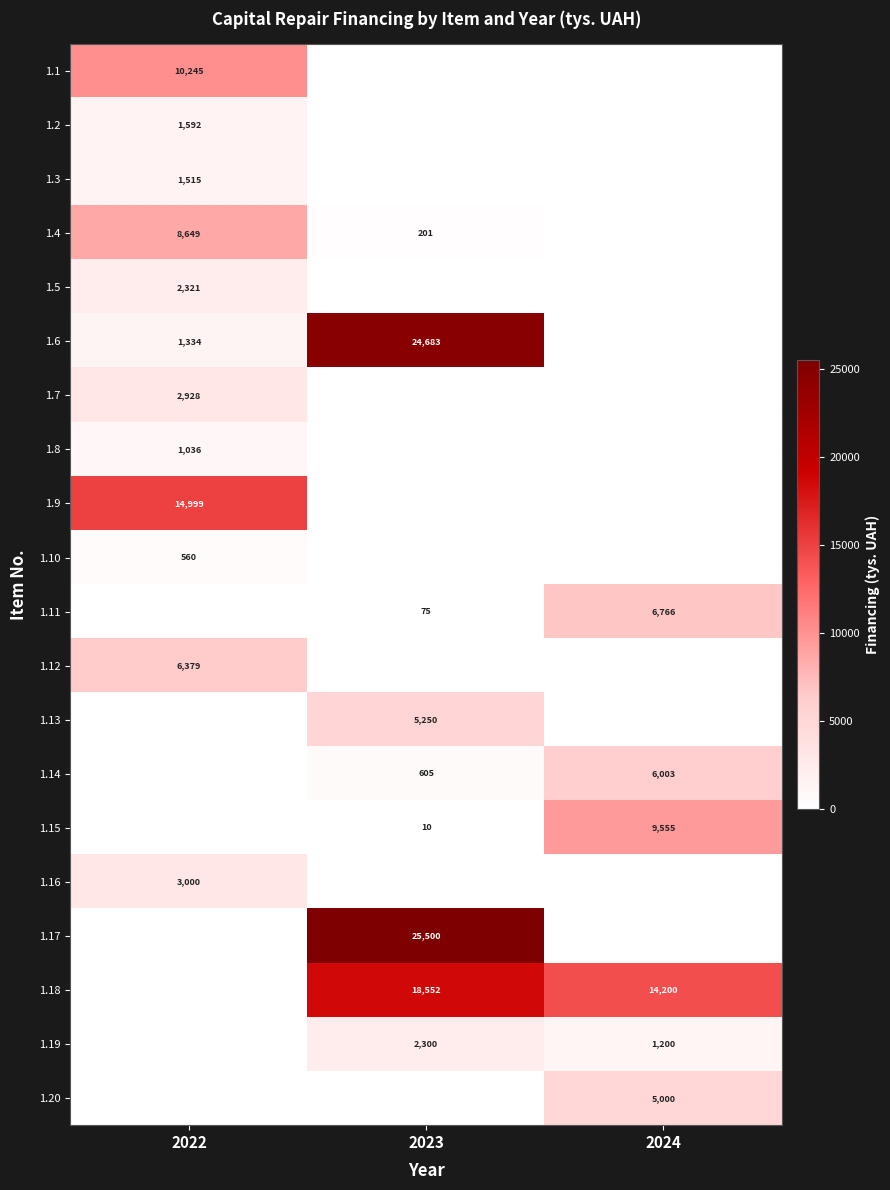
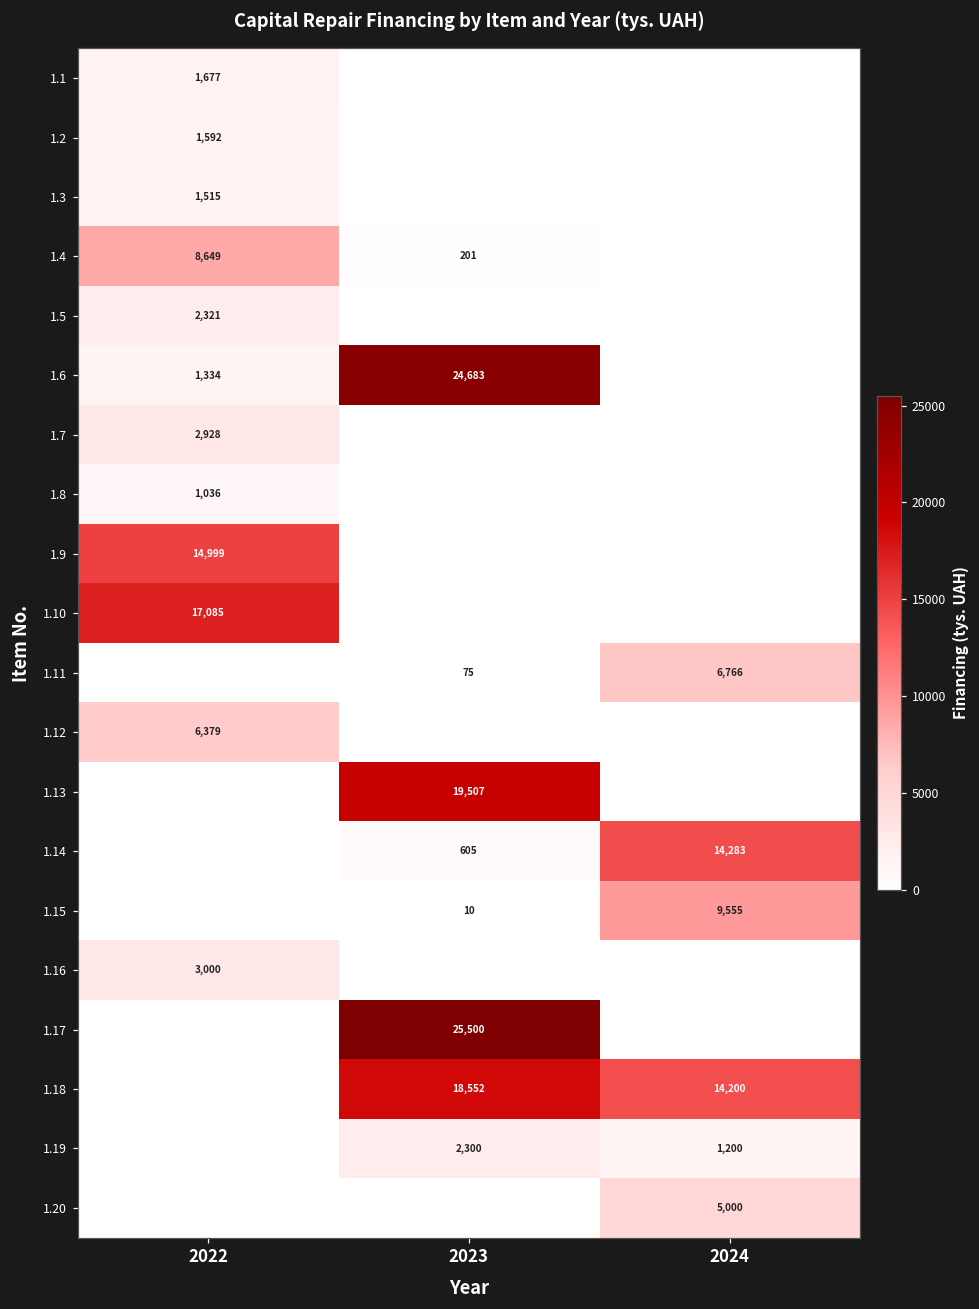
  {
    "1.1": {
-     "2022": "10,245"
+     "2022": "1,677"
    },
    "1.2": {
      "2022": "1,592"
    },
    "1.3": {
      "2022": "1,515"
    },
    "1.4": {
      "2022": "8,649",
      "2023": "201"
    },
    "1.5": {
      "2022": "2,321"
    },
    "1.6": {
      "2022": "1,334",
      "2023": "24,683"
    },
    "1.7": {
      "2022": "2,928"
    },
    "1.8": {
      "2022": "1,036"
    },
    "1.9": {
      "2022": "14,999"
    },
    "1.10": {
-     "2022": "560"
+     "2022": "17,085"
    },
    "1.11": {
      "2023": "75",
      "2024": "6,766"
    },
    "1.12": {
      "2022": "6,379"
    },
    "1.13": {
-     "2023": "5,250"
+     "2023": "19,507"
    },
    "1.14": {
      "2023": "605",
-     "2024": "6,003"
+     "2024": "14,283"
    },
    "1.15": {
      "2023": "10",
      "2024": "9,555"
    },
    "1.16": {
      "2022": "3,000"
    },
    "1.17": {
      "2023": "25,500"
    },
    "1.18": {
      "2023": "18,552",
      "2024": "14,200"
    },
    "1.19": {
      "2023": "2,300",
      "2024": "1,200"
    },
    "1.20": {
      "2024": "5,000"
    }
  }
